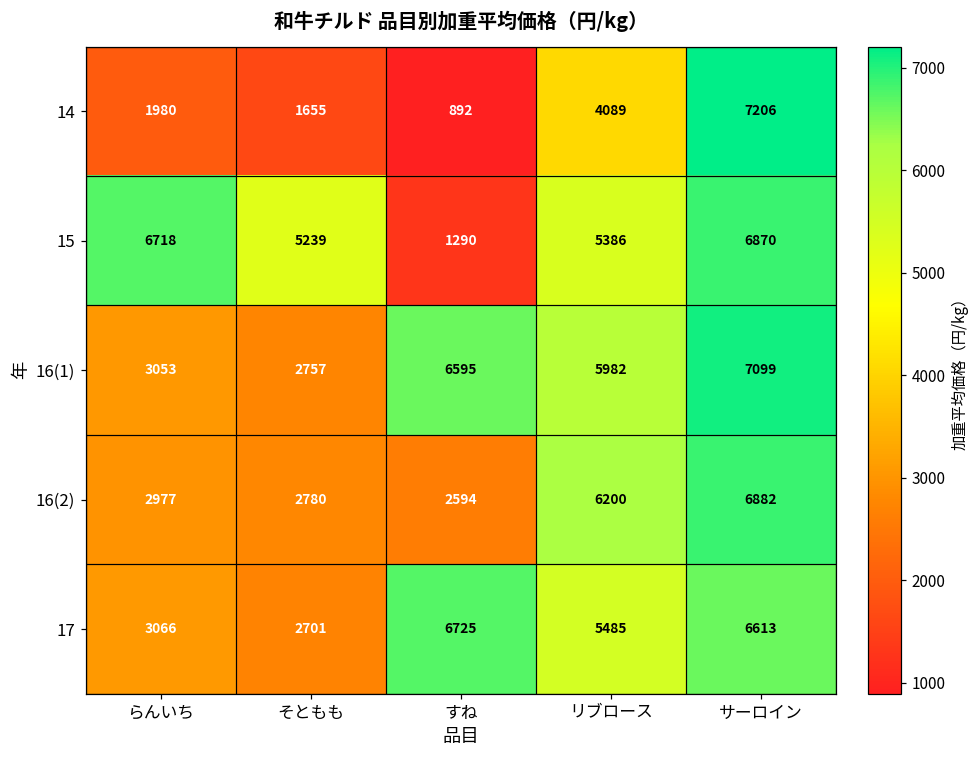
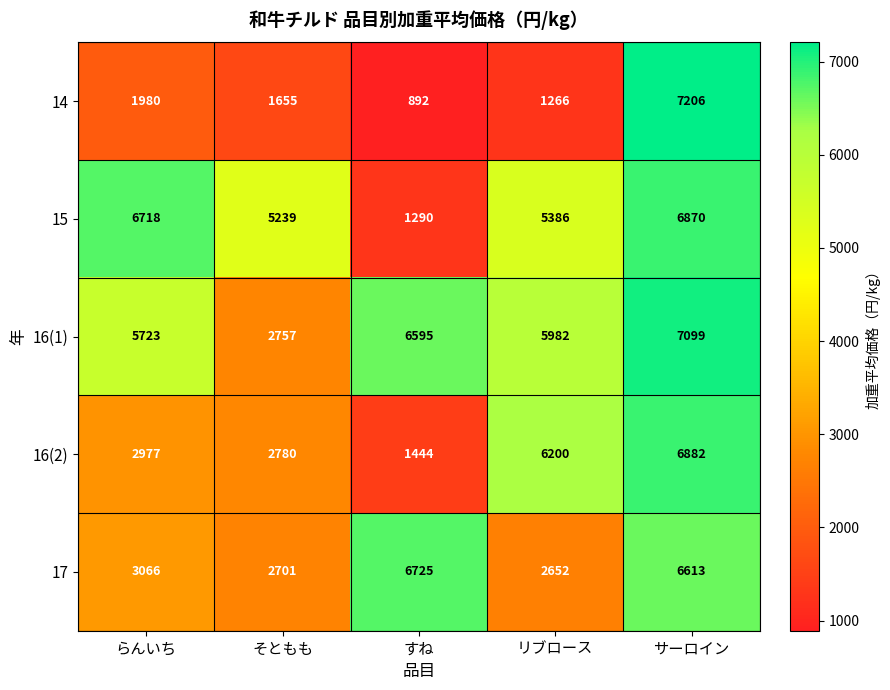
  {
    "14": {
      "らんいち": 1980,
      "そともも": 1655,
      "すね": 892,
-     "リブロース": 4089,
+     "リブロース": 1266,
      "サーロイン": 7206
    },
    "15": {
      "らんいち": 6718,
      "そともも": 5239,
      "すね": 1290,
      "リブロース": 5386,
      "サーロイン": 6870
    },
    "16(1)": {
-     "らんいち": 3053,
+     "らんいち": 5723,
      "そともも": 2757,
      "すね": 6595,
      "リブロース": 5982,
      "サーロイン": 7099
    },
    "16(2)": {
      "らんいち": 2977,
      "そともも": 2780,
-     "すね": 2594,
+     "すね": 1444,
      "リブロース": 6200,
      "サーロイン": 6882
    },
    "17": {
      "らんいち": 3066,
      "そともも": 2701,
      "すね": 6725,
-     "リブロース": 5485,
+     "リブロース": 2652,
      "サーロイン": 6613
    }
  }
